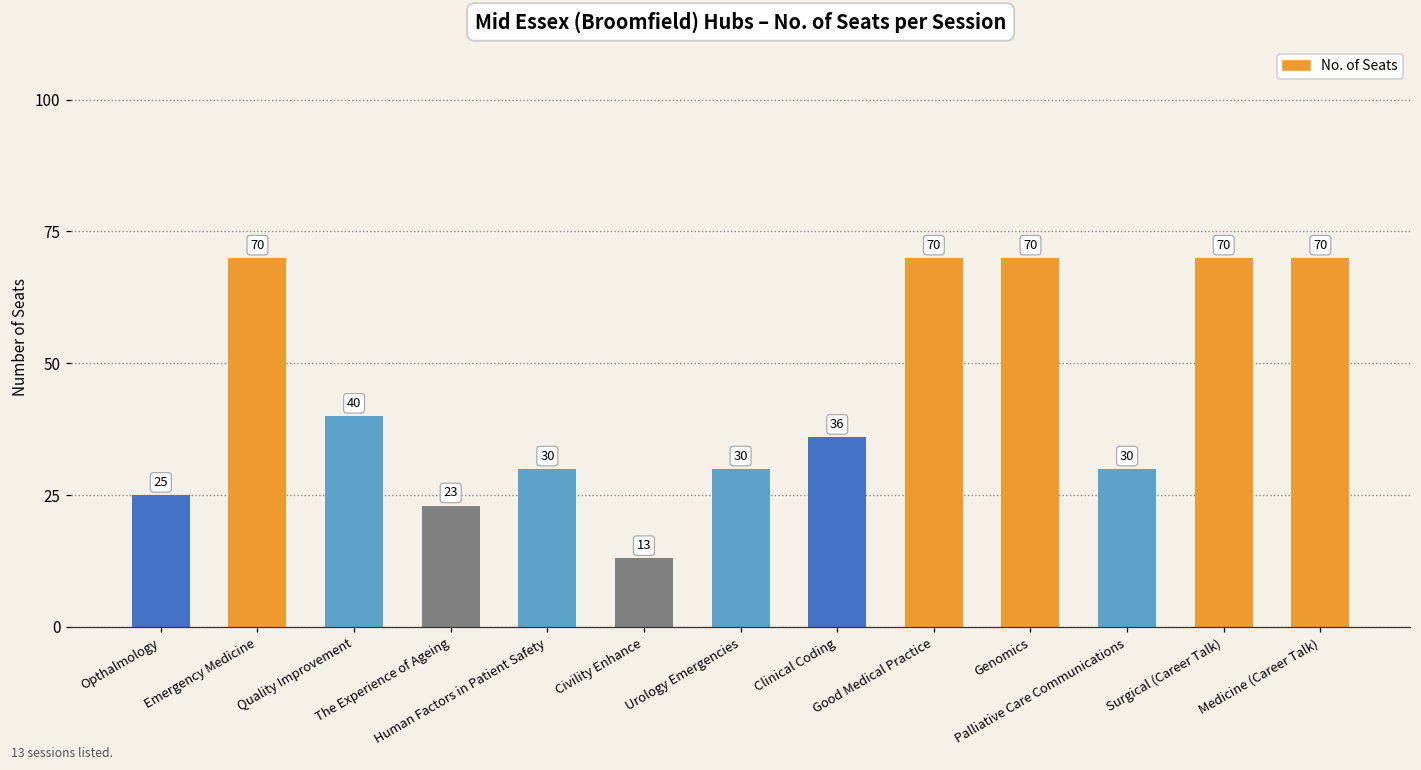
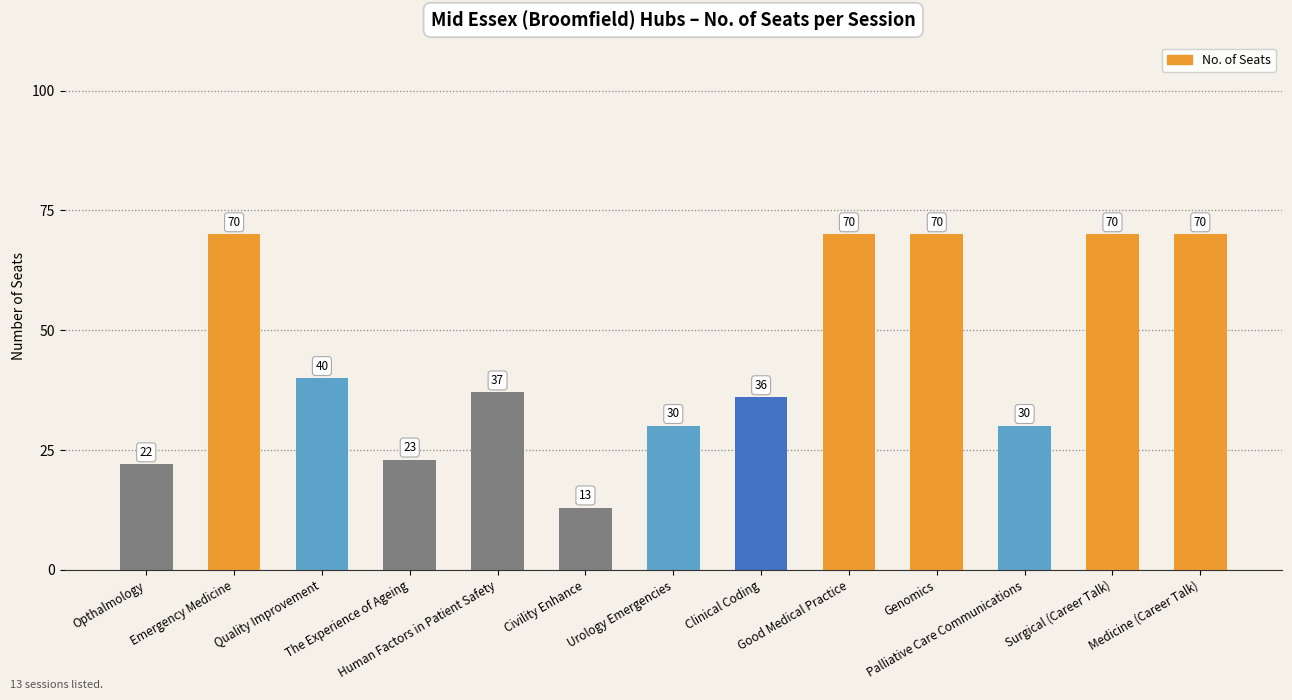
  {
-   "Opthalmology": 25,
-   "Human Factors in Patient Safety": 30
+   "Opthalmology": 22,
+   "Human Factors in Patient Safety": 37
  }
